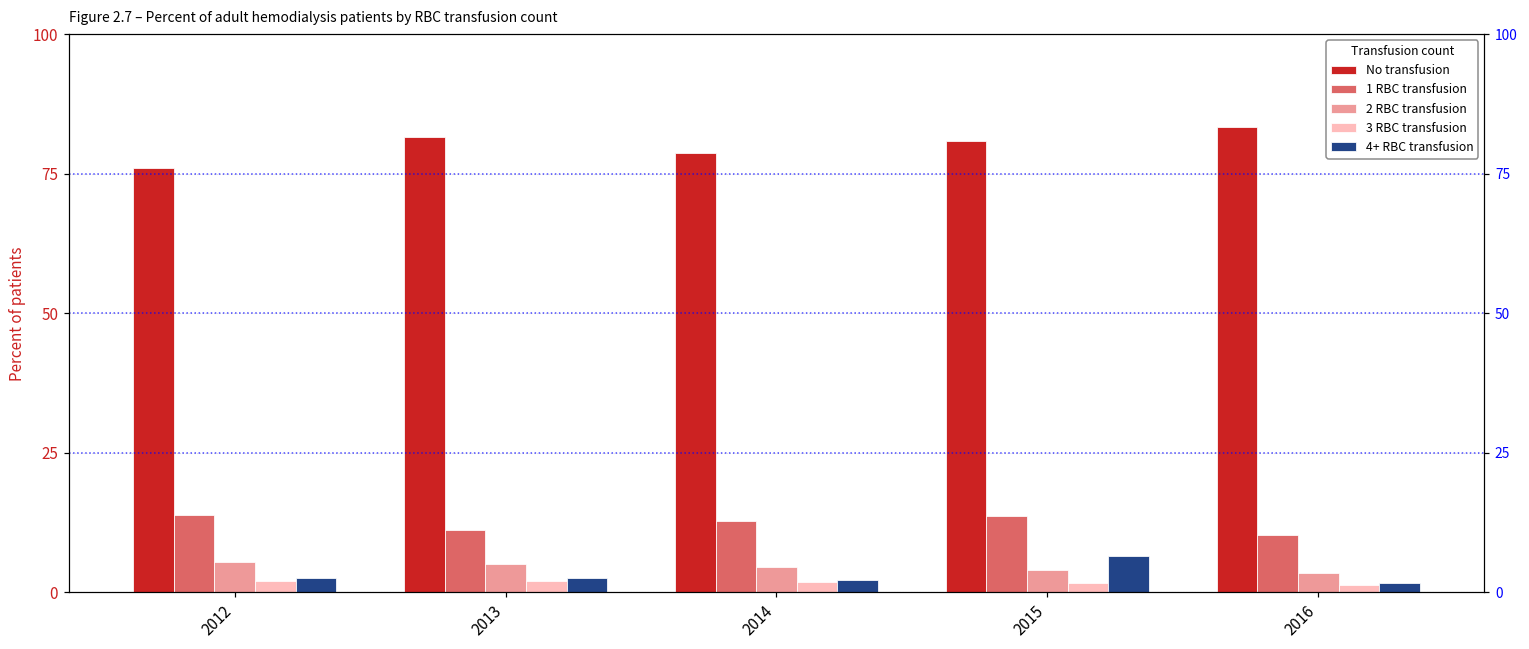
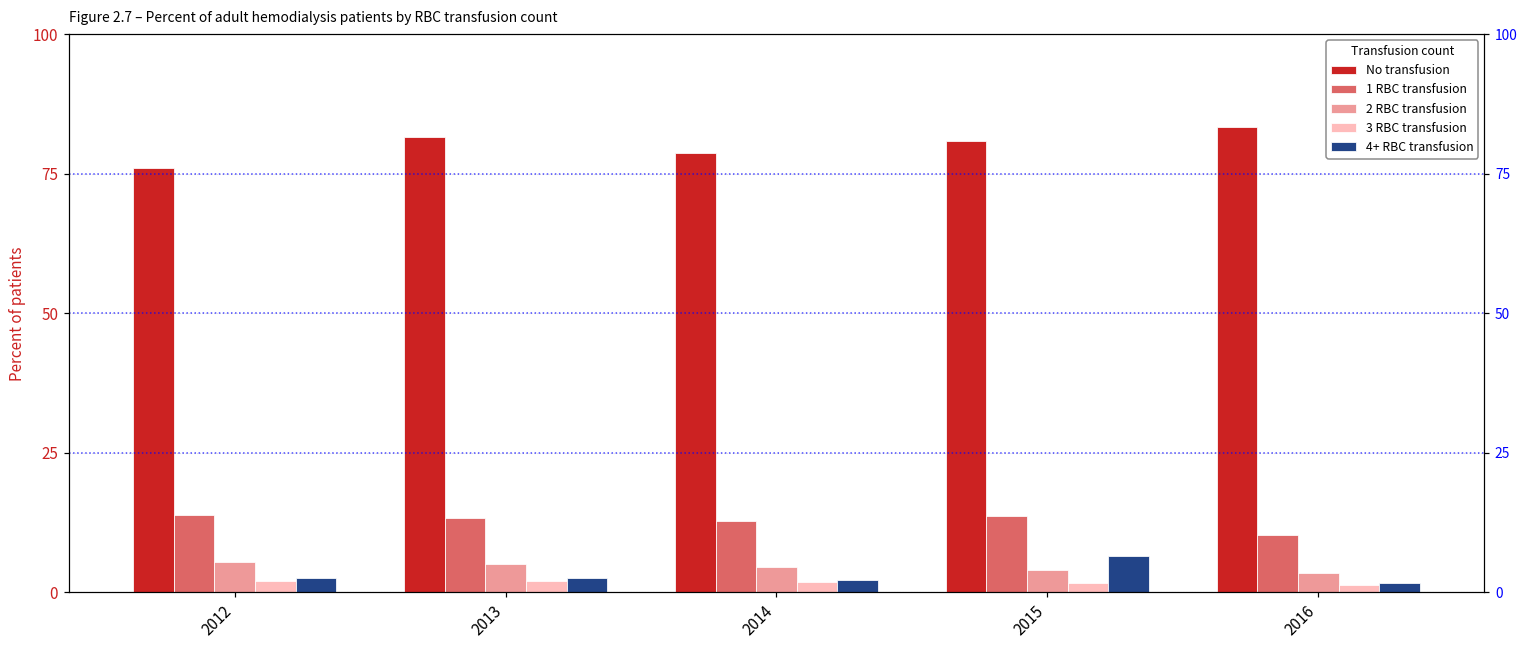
  {
    "No transfusion": {
      "2012": 76,
      "2013": 82,
      "2014": 79,
      "2015": 81,
      "2016": 83
    },
    "1 RBC transfusion": {
      "2012": 14,
-     "2013": 11,
+     "2013": 13,
      "2014": 13,
      "2015": 14,
      "2016": 10
    },
    "4+ RBC transfusion": {
      "2012": 3,
      "2013": 3,
      "2014": 2,
      "2015": 7,
      "2016": 2
    }
  }
